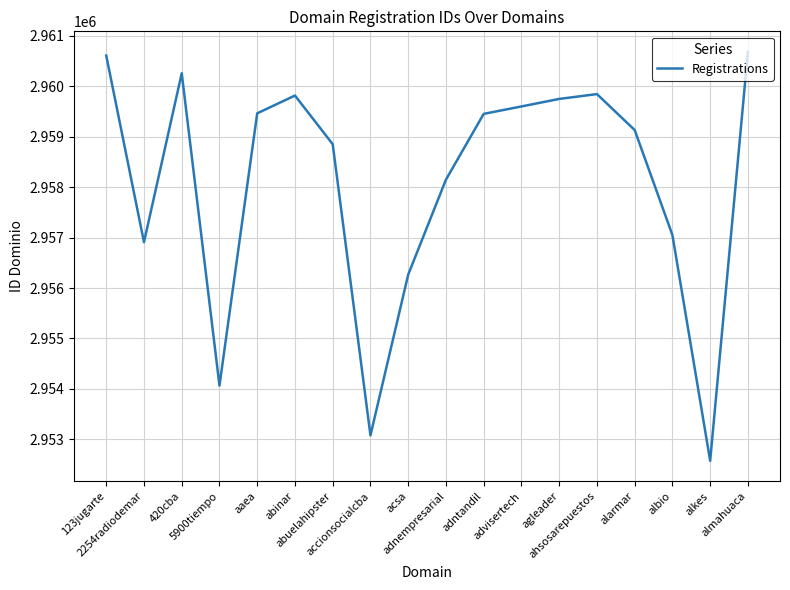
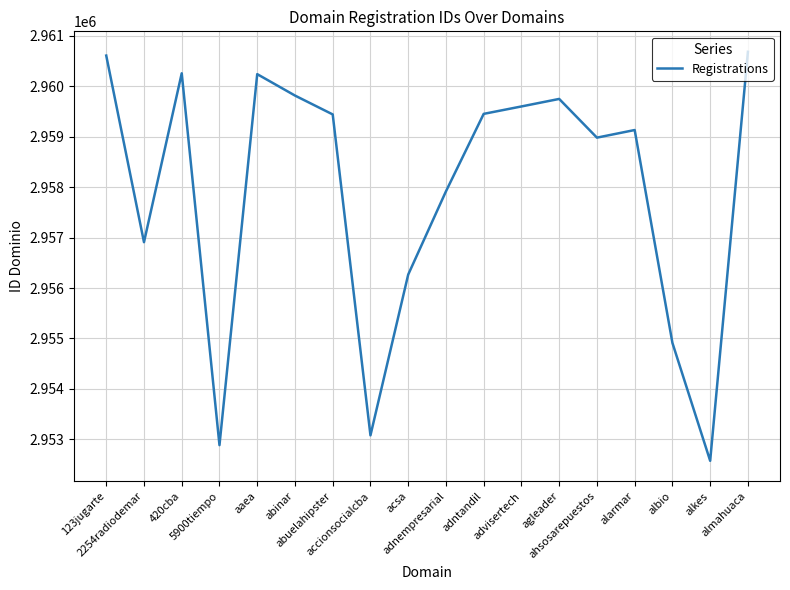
  {
    "123jugarte": 2960600,
    "2254radiodemar": 2956900,
    "420cba": 2960300,
-   "5900tiempo": 2954100,
-   "aaea": 2959500,
+   "5900tiempo": 2952900,
+   "aaea": 2960200,
    "abinar": 2959800,
-   "abuelahipster": 2958800,
+   "abuelahipster": 2959400,
    "accionsocialcba": 2953100,
    "acsa": 2956300,
-   "adnempresarial": 2958100,
+   "adnempresarial": 2957900,
    "adntandil": 2959500,
    "advisertech": 2959600,
    "agleader": 2959700,
-   "ahsosarepuestos": 2959800,
+   "ahsosarepuestos": 2959000,
    "alarmar": 2959100,
-   "albio": 2957000,
+   "albio": 2954900,
    "alkes": 2952600
  }
